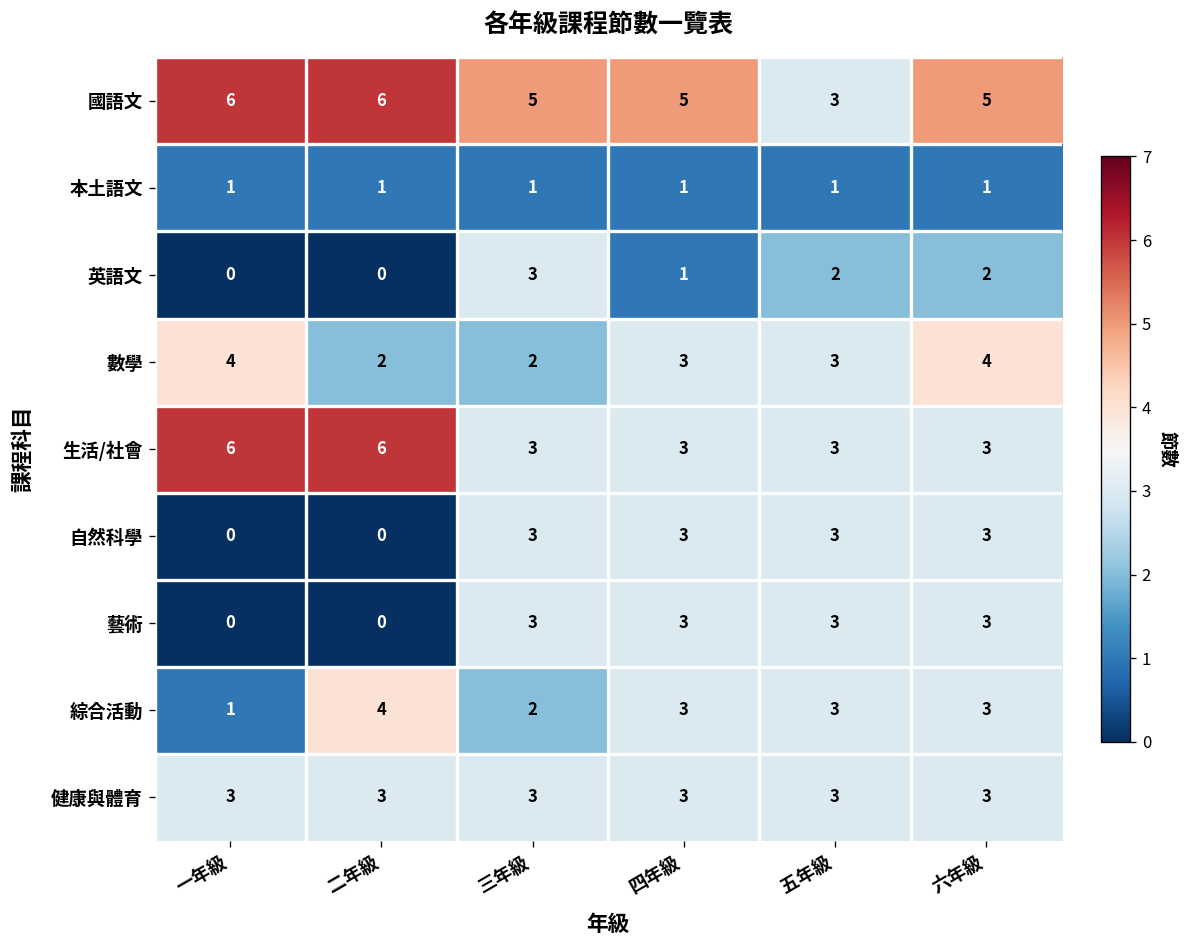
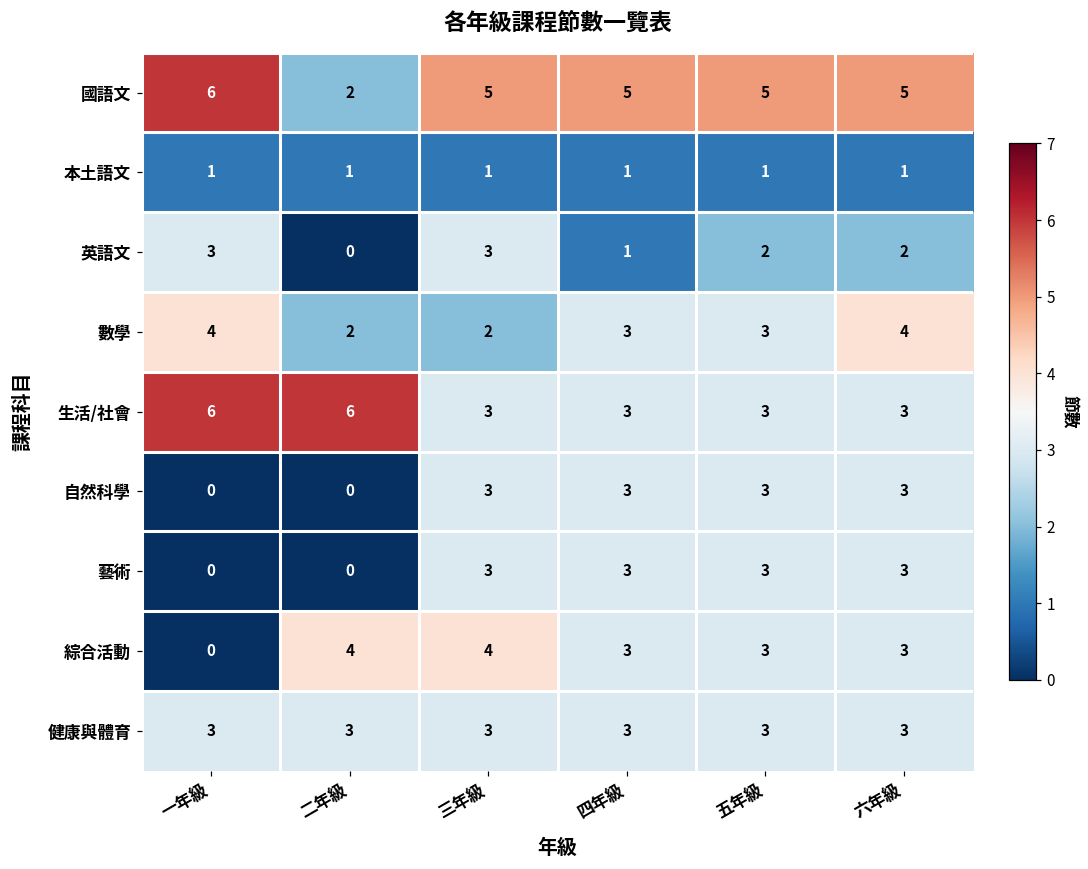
  {
    "國語文": {
      "一年級": 6,
-     "二年級": 6,
+     "二年級": 2,
      "三年級": 5,
      "四年級": 5,
-     "五年級": 3,
+     "五年級": 5,
      "六年級": 5
    },
    "本土語文": {
      "一年級": 1,
      "二年級": 1,
      "三年級": 1,
      "四年級": 1,
      "五年級": 1,
      "六年級": 1
    },
    "英語文": {
-     "一年級": 0,
+     "一年級": 3,
      "二年級": 0,
      "三年級": 3,
      "四年級": 1,
      "五年級": 2,
      "六年級": 2
    },
    "數學": {
      "一年級": 4,
      "二年級": 2,
      "三年級": 2,
      "四年級": 3,
      "五年級": 3,
      "六年級": 4
    },
    "生活/社會": {
      "一年級": 6,
      "二年級": 6,
      "三年級": 3,
      "四年級": 3,
      "五年級": 3,
      "六年級": 3
    },
    "自然科學": {
      "一年級": 0,
      "二年級": 0,
      "三年級": 3,
      "四年級": 3,
      "五年級": 3,
      "六年級": 3
    },
    "藝術": {
      "一年級": 0,
      "二年級": 0,
      "三年級": 3,
      "四年級": 3,
      "五年級": 3,
      "六年級": 3
    },
    "綜合活動": {
-     "一年級": 1,
+     "一年級": 0,
      "二年級": 4,
-     "三年級": 2,
+     "三年級": 4,
      "四年級": 3,
      "五年級": 3,
      "六年級": 3
    },
    "健康與體育": {
      "一年級": 3,
      "二年級": 3,
      "三年級": 3,
      "四年級": 3,
      "五年級": 3,
      "六年級": 3
    }
  }
